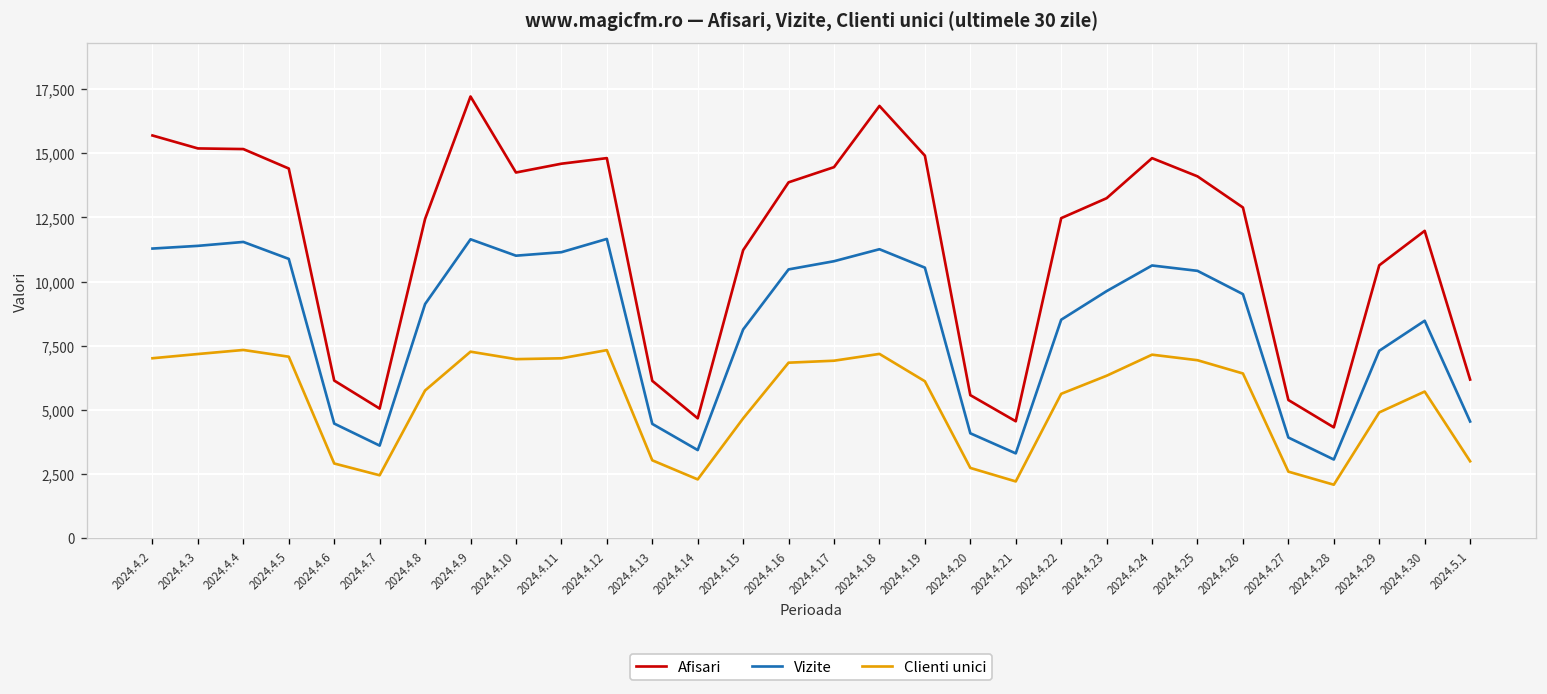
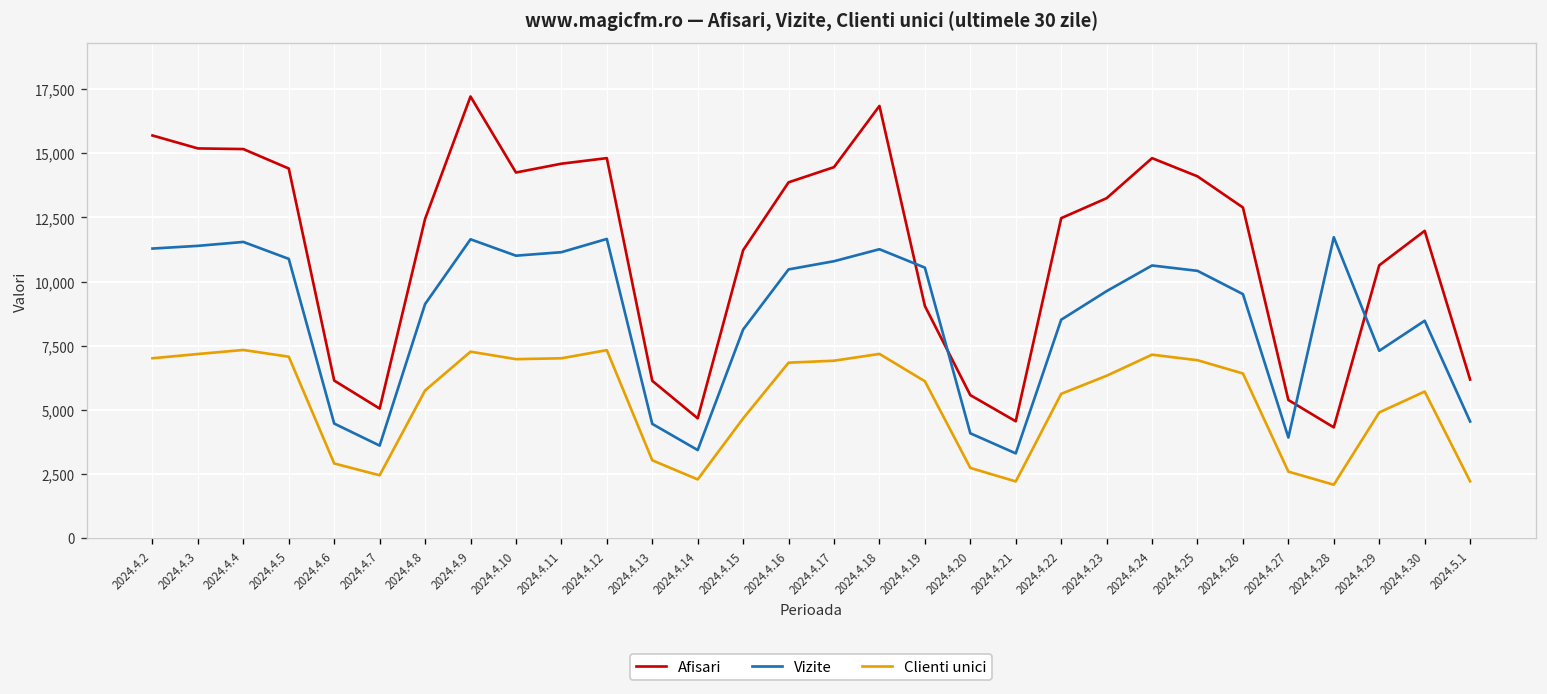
  {
    "Afisari": {
      "2024.4.2": "15,700",
      "2024.4.3": "15,200",
      "2024.4.4": "15,200",
      "2024.4.5": "14,400",
      "2024.4.6": "6,100",
      "2024.4.7": "5,100",
      "2024.4.8": "12,400",
      "2024.4.9": "17,200",
      "2024.4.10": "14,300",
      "2024.4.11": "14,600",
      "2024.4.12": "14,800",
      "2024.4.13": "6,100",
      "2024.4.14": "4,700",
      "2024.4.15": "11,200",
      "2024.4.16": "13,900",
      "2024.4.17": "14,500",
      "2024.4.18": "16,900",
-     "2024.4.19": "14,900",
+     "2024.4.19": "9,000",
      "2024.4.20": "5,600",
      "2024.4.21": "4,600",
      "2024.4.22": "12,500",
      "2024.4.23": "13,300",
      "2024.4.24": "14,800",
      "2024.4.25": "14,100",
      "2024.4.26": "12,900",
      "2024.4.27": "5,400",
      "2024.4.28": "4,300",
      "2024.4.29": "10,600",
      "2024.4.30": "12,000",
      "2024.5.1": "6,200"
    },
    "Vizite": {
      "2024.4.2": "11,300",
      "2024.4.3": "11,400",
      "2024.4.4": "11,500",
      "2024.4.5": "10,900",
      "2024.4.6": "4,500",
      "2024.4.7": "3,600",
      "2024.4.8": "9,100",
      "2024.4.9": "11,700",
      "2024.4.10": "11,000",
      "2024.4.11": "11,100",
      "2024.4.12": "11,700",
      "2024.4.13": "4,500",
      "2024.4.14": "3,400",
      "2024.4.15": "8,100",
      "2024.4.16": "10,500",
      "2024.4.17": "10,800",
      "2024.4.18": "11,300",
      "2024.4.19": "10,500",
      "2024.4.20": "4,100",
      "2024.4.21": "3,300",
      "2024.4.22": "8,500",
      "2024.4.23": "9,600",
      "2024.4.24": "10,600",
      "2024.4.25": "10,400",
      "2024.4.26": "9,500",
      "2024.4.27": "3,900",
-     "2024.4.28": "3,100",
+     "2024.4.28": "11,700",
      "2024.4.29": "7,300",
      "2024.4.30": "8,500",
      "2024.5.1": "4,500"
    },
    "Clienti unici": {
      "2024.4.2": "7,000",
      "2024.4.3": "7,200",
      "2024.4.4": "7,300",
      "2024.4.5": "7,100",
      "2024.4.6": "2,900",
      "2024.4.7": "2,400",
      "2024.4.8": "5,800",
      "2024.4.9": "7,300",
      "2024.4.10": "7,000",
      "2024.4.11": "7,000",
      "2024.4.12": "7,300",
      "2024.4.13": "3,000",
      "2024.4.14": "2,300",
      "2024.4.15": "4,700",
      "2024.4.16": "6,800",
      "2024.4.17": "6,900",
      "2024.4.18": "7,200",
      "2024.4.19": "6,100",
      "2024.4.20": "2,700",
      "2024.4.21": "2,200",
      "2024.4.22": "5,600",
      "2024.4.23": "6,300",
      "2024.4.24": "7,200",
      "2024.4.25": "6,900",
      "2024.4.26": "6,400",
      "2024.4.27": "2,600",
      "2024.4.28": "2,100",
      "2024.4.29": "4,900",
      "2024.4.30": "5,700",
-     "2024.5.1": "3,000"
+     "2024.5.1": "2,200"
    }
  }
